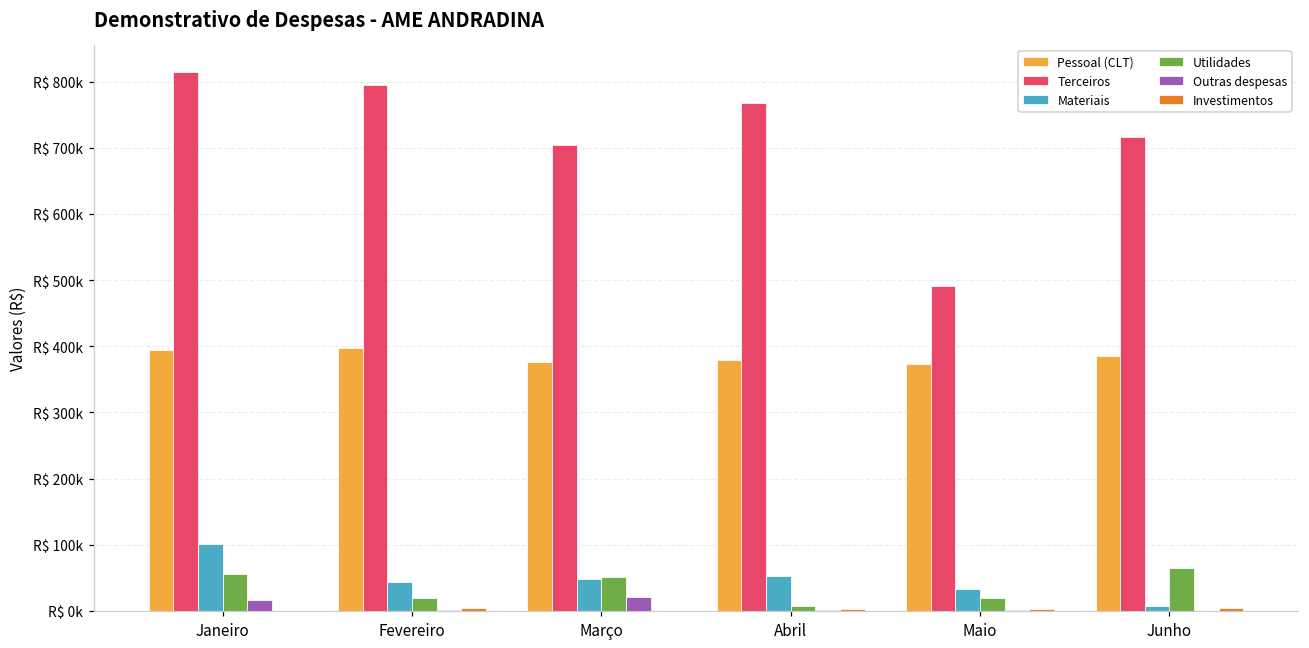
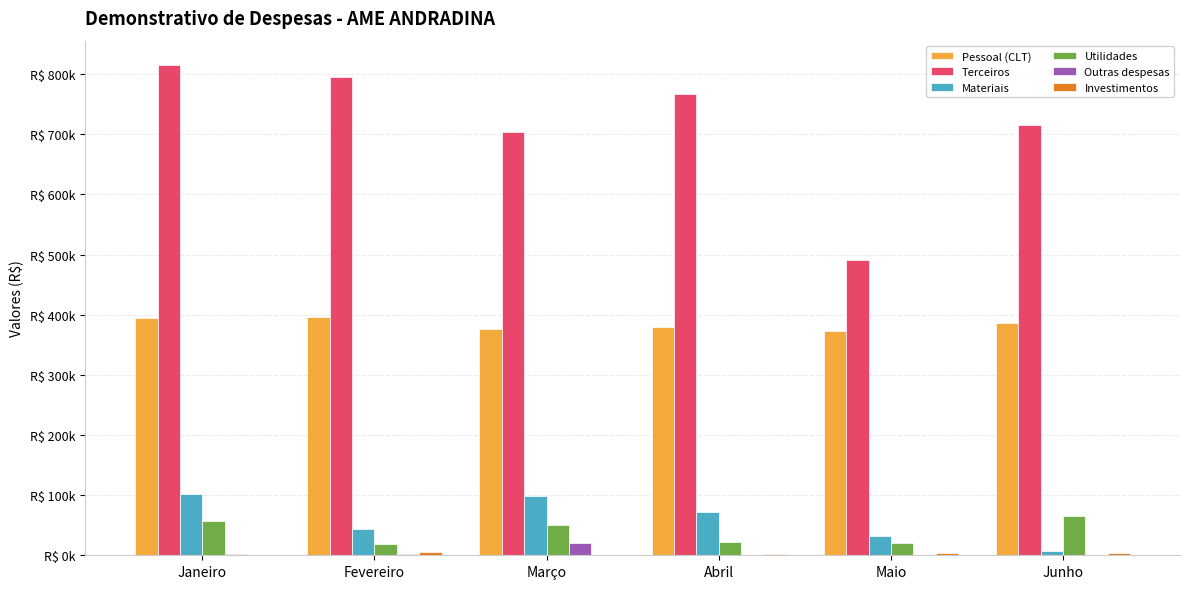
  {
    "Terceiros": {
      "Janeiro": "R$ 810000",
      "Fevereiro": "R$ 790000",
      "Março": "R$ 700000",
      "Abril": "R$ 770000",
      "Maio": "R$ 490000",
      "Junho": "R$ 720000"
    },
    "Materiais": {
      "Janeiro": "R$ 100000",
      "Fevereiro": "R$ 40000",
-     "Março": "R$ 50000",
-     "Abril": "R$ 50000",
+     "Março": "R$ 100000",
+     "Abril": "R$ 70000",
      "Maio": "R$ 30000",
      "Junho": "R$ 10000"
    },
    "Utilidades": {
      "Janeiro": "R$ 60000",
      "Fevereiro": "R$ 20000",
      "Março": "R$ 50000",
-     "Abril": "R$ 10000",
+     "Abril": "R$ 20000",
      "Maio": "R$ 20000",
      "Junho": "R$ 60000"
    },
    "Outras despesas": {
-     "Janeiro": "R$ 20000",
+     "Janeiro": "R$ 0",
      "Março": "R$ 20000"
    }
  }
